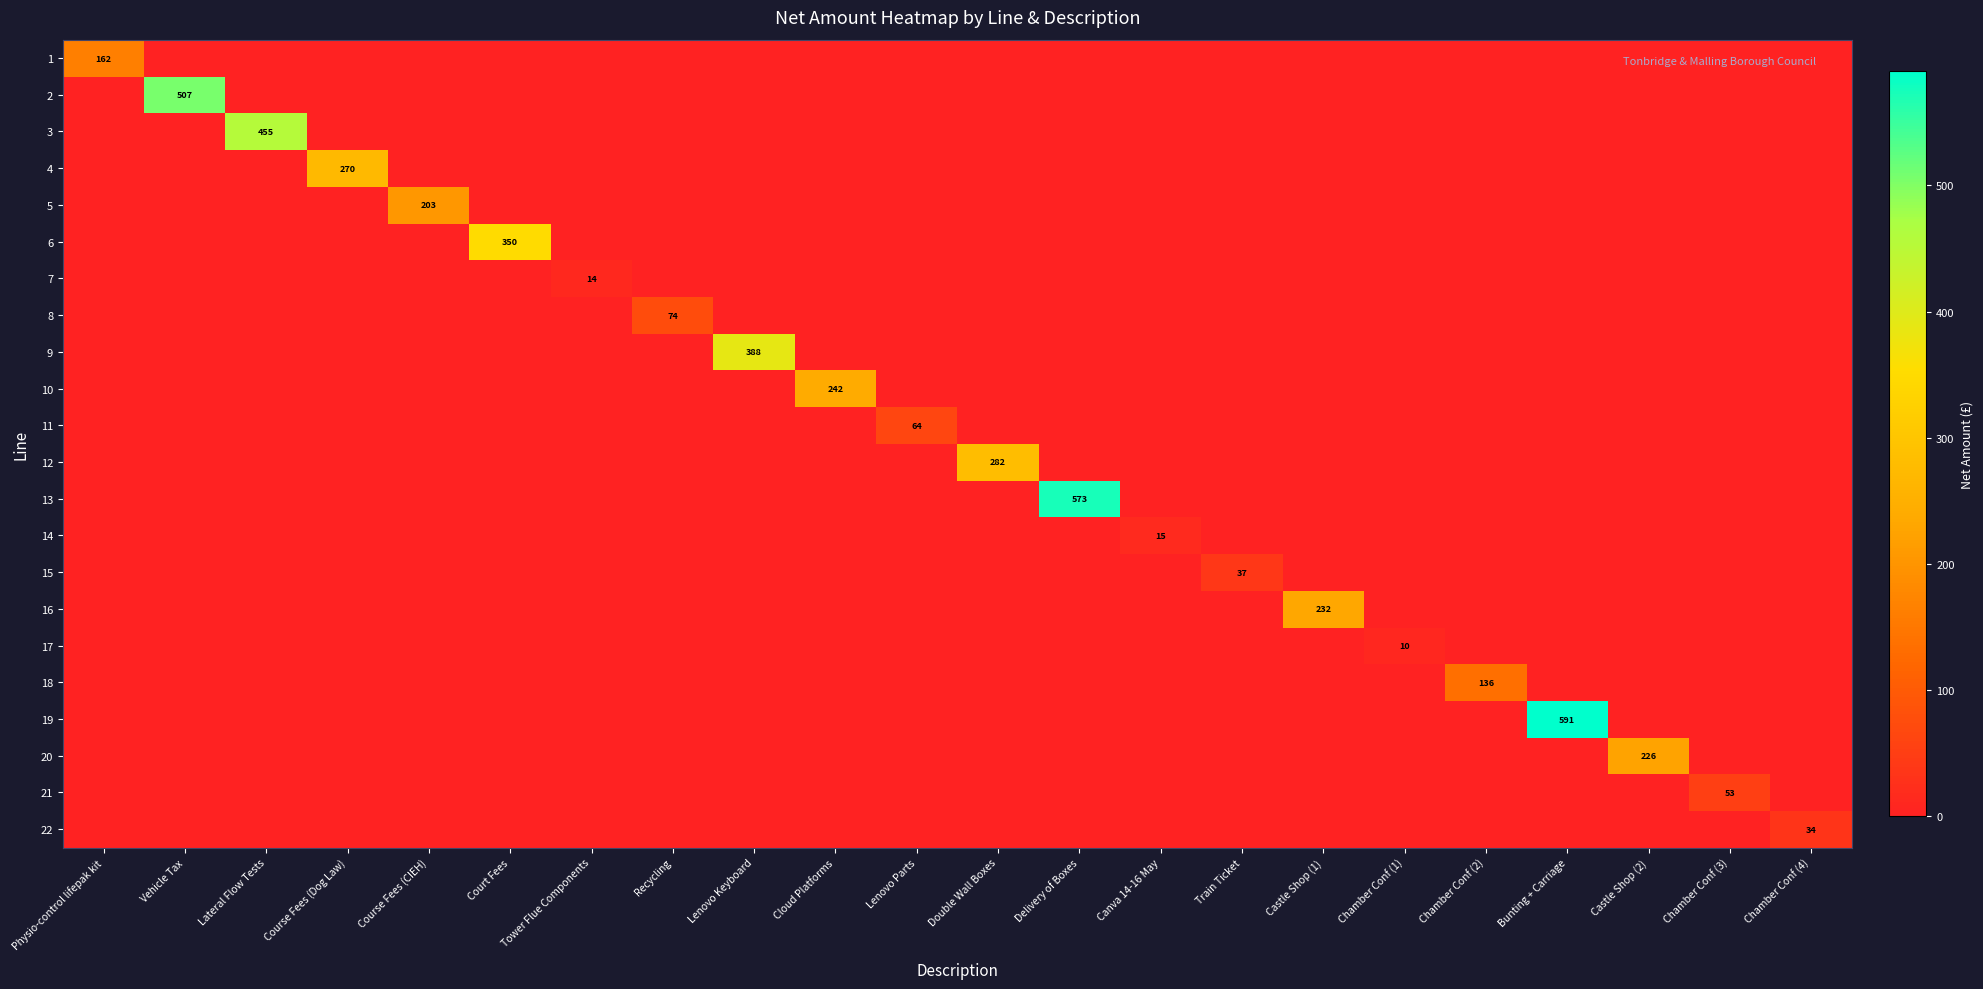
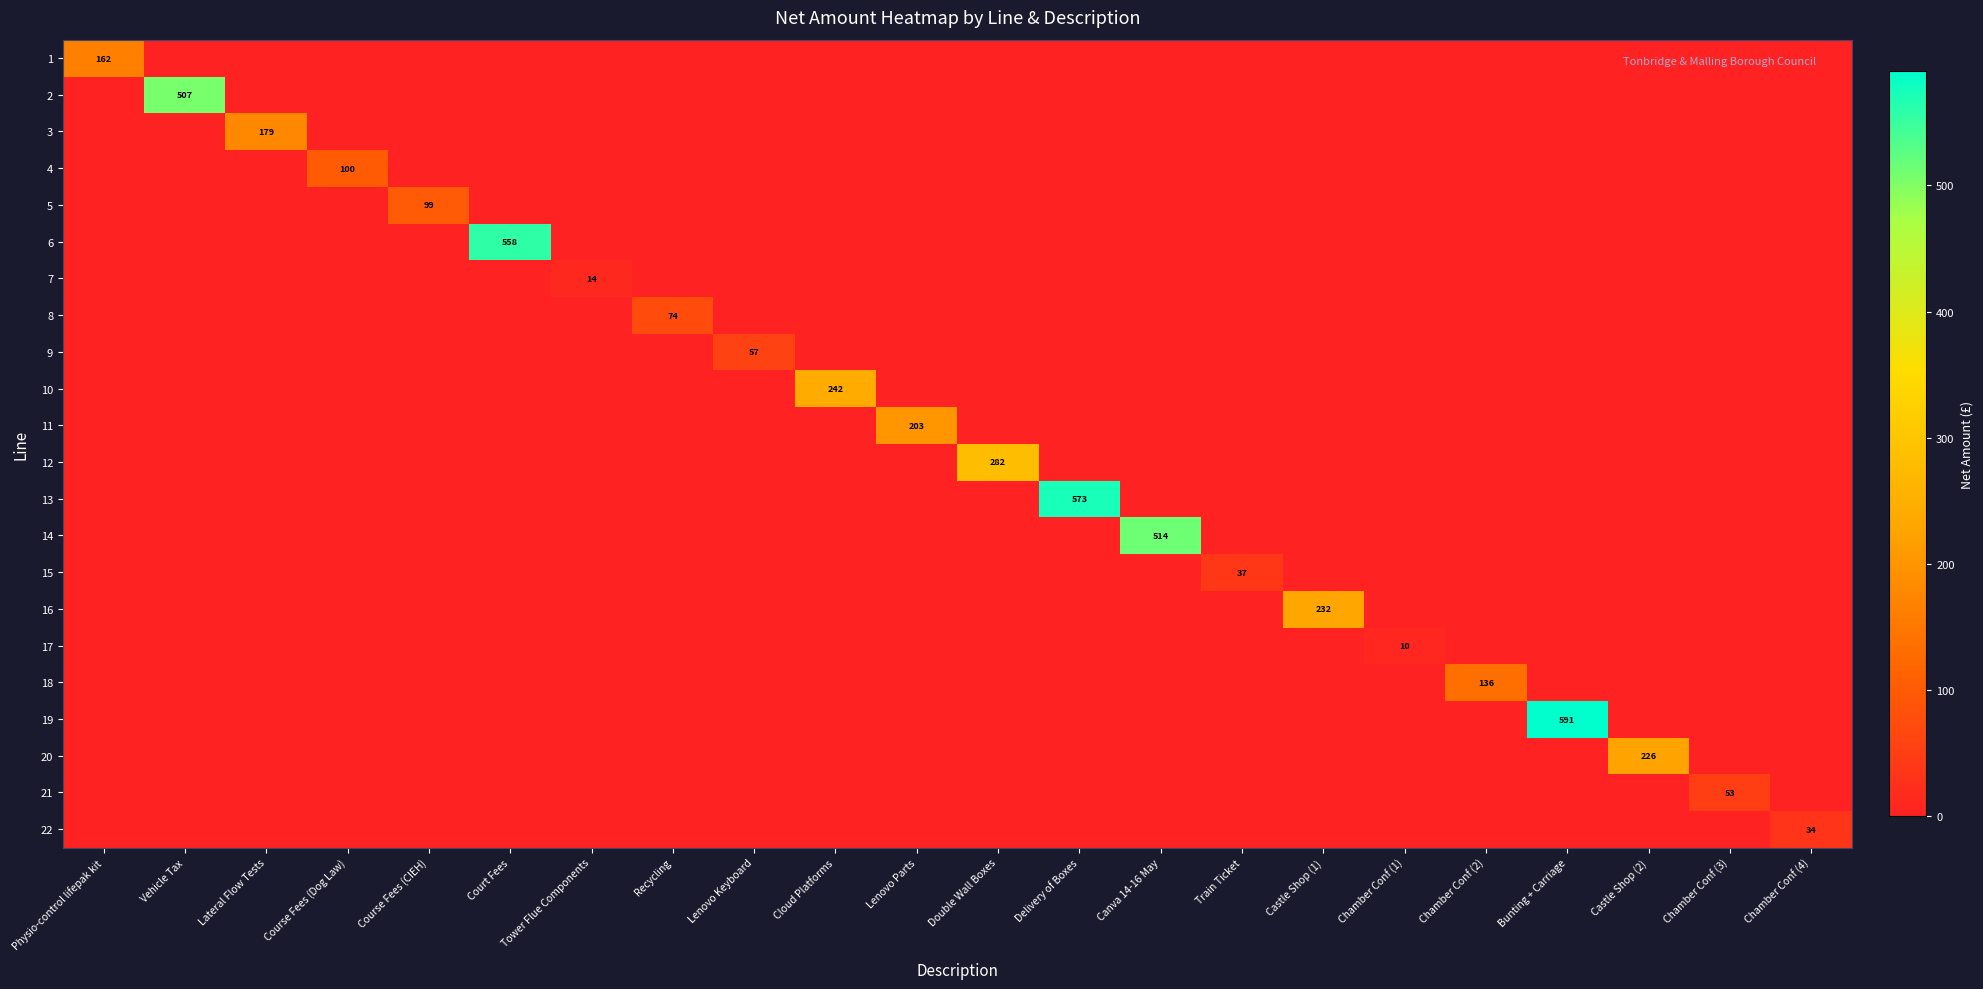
  {
    "1": {
      "Physio-control lifepak kit": 162
    },
    "2": {
      "Vehicle Tax": 507
    },
    "3": {
-     "Lateral Flow Tests": 455
+     "Lateral Flow Tests": 179
    },
    "4": {
-     "Course Fees (Dog Law)": 270
+     "Course Fees (Dog Law)": 100
    },
    "5": {
-     "Course Fees (CIEH)": 203
+     "Course Fees (CIEH)": 99
    },
    "6": {
-     "Court Fees": 350
+     "Court Fees": 558
    },
    "7": {
      "Tower Flue Components": 14
    },
    "8": {
      "Recycling": 74
    },
    "9": {
-     "Lenovo Keyboard": 388
+     "Lenovo Keyboard": 57
    },
    "10": {
      "Cloud Platforms": 242
    },
    "11": {
-     "Lenovo Parts": 64
+     "Lenovo Parts": 203
    },
    "12": {
      "Double Wall Boxes": 282
    },
    "13": {
      "Delivery of Boxes": 573
    },
    "14": {
-     "Canva 14-16 May": 15
+     "Canva 14-16 May": 514
    },
    "15": {
      "Train Ticket": 37
    },
    "16": {
      "Castle Shop (1)": 232
    },
    "17": {
      "Chamber Conf (1)": 10
    },
    "18": {
      "Chamber Conf (2)": 136
    },
    "19": {
      "Bunting + Carriage": 591
    },
    "20": {
      "Castle Shop (2)": 226
    },
    "21": {
      "Chamber Conf (3)": 53
    },
    "22": {
      "Chamber Conf (4)": 34
    }
  }
